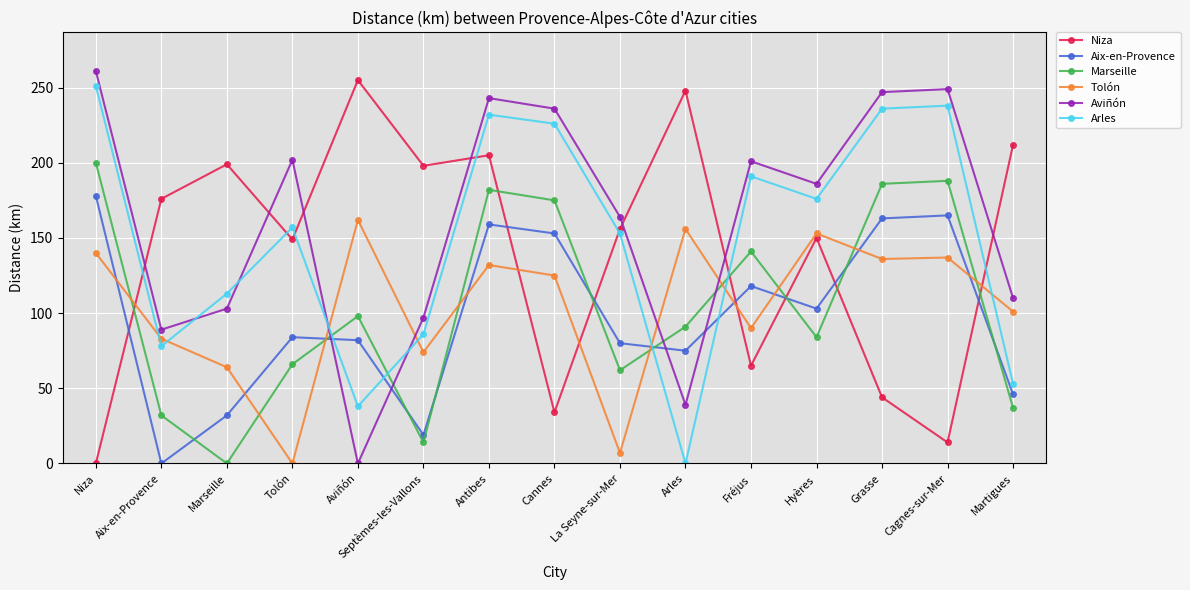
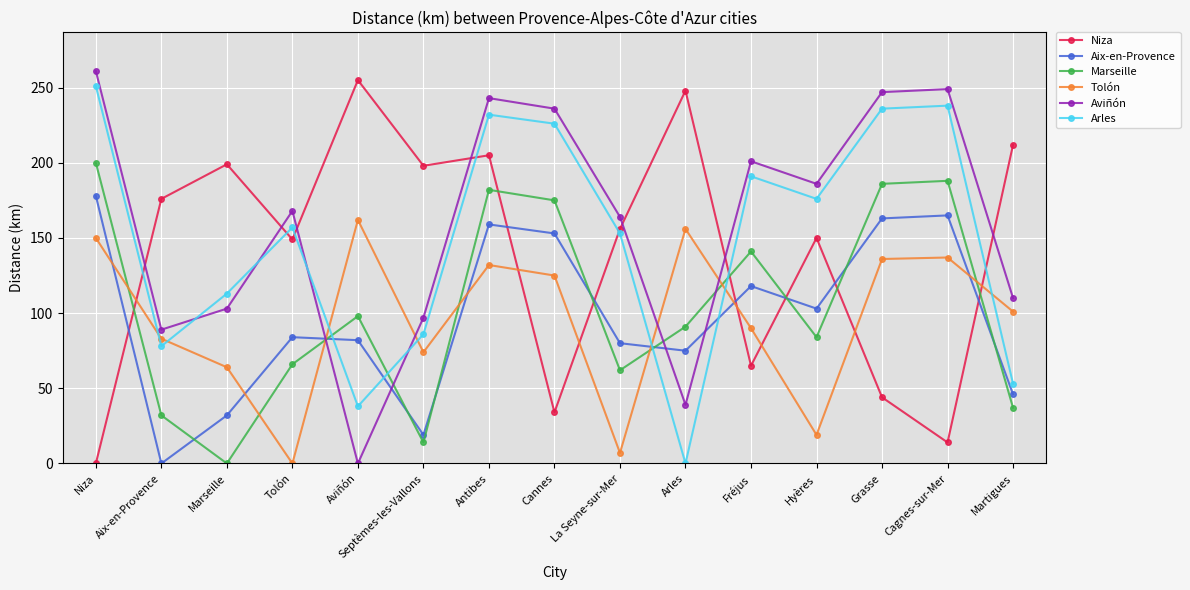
  {
    "Niza": {
      "Niza": 0,
      "Aix-en-Provence": 176,
      "Marseille": 199,
      "Tolón": 149,
      "Aviñón": 255,
      "Septèmes-les-Vallons": 198,
      "Antibes": 205,
      "Cannes": 34,
      "La Seyne-sur-Mer": 156,
      "Arles": 248,
      "Fréjus": 65,
      "Hyères": 150,
      "Grasse": 44,
      "Cagnes-sur-Mer": 14,
      "Martigues": 212
    },
    "Aix-en-Provence": {
      "Niza": 178,
      "Aix-en-Provence": 0,
      "Marseille": 32,
      "Tolón": 84,
      "Aviñón": 82,
      "Septèmes-les-Vallons": 19,
      "Antibes": 159,
      "Cannes": 153,
      "La Seyne-sur-Mer": 80,
      "Arles": 75,
      "Fréjus": 118,
      "Hyères": 103,
      "Grasse": 163,
      "Cagnes-sur-Mer": 165,
      "Martigues": 46
    },
    "Marseille": {
      "Niza": 200,
      "Aix-en-Provence": 32,
      "Marseille": 0,
      "Tolón": 66,
      "Aviñón": 98,
      "Septèmes-les-Vallons": 14,
      "Antibes": 182,
      "Cannes": 175,
      "La Seyne-sur-Mer": 62,
      "Arles": 91,
      "Fréjus": 141,
      "Hyères": 84,
      "Grasse": 186,
      "Cagnes-sur-Mer": 188,
      "Martigues": 37
    },
    "Tolón": {
-     "Niza": 140,
+     "Niza": 150,
      "Aix-en-Provence": 83,
      "Marseille": 64,
      "Tolón": 0,
      "Aviñón": 162,
      "Septèmes-les-Vallons": 74,
      "Antibes": 132,
      "Cannes": 125,
      "La Seyne-sur-Mer": 7,
      "Arles": 156,
      "Fréjus": 90,
-     "Hyères": 153,
+     "Hyères": 19,
      "Grasse": 136,
      "Cagnes-sur-Mer": 137,
      "Martigues": 101
    },
    "Aviñón": {
      "Niza": 261,
      "Aix-en-Provence": 89,
      "Marseille": 103,
-     "Tolón": 202,
+     "Tolón": 168,
      "Aviñón": 0,
      "Septèmes-les-Vallons": 97,
      "Antibes": 243,
      "Cannes": 236,
      "La Seyne-sur-Mer": 164,
      "Arles": 39,
      "Fréjus": 201,
      "Hyères": 186,
      "Grasse": 247,
      "Cagnes-sur-Mer": 249,
      "Martigues": 110
    },
    "Arles": {
      "Niza": 251,
      "Aix-en-Provence": 78,
      "Marseille": 113,
      "Tolón": 157,
      "Aviñón": 38,
      "Septèmes-les-Vallons": 86,
      "Antibes": 232,
      "Cannes": 226,
      "La Seyne-sur-Mer": 153,
      "Arles": 0,
      "Fréjus": 191,
      "Hyères": 176,
      "Grasse": 236,
      "Cagnes-sur-Mer": 238,
      "Martigues": 53
    }
  }
